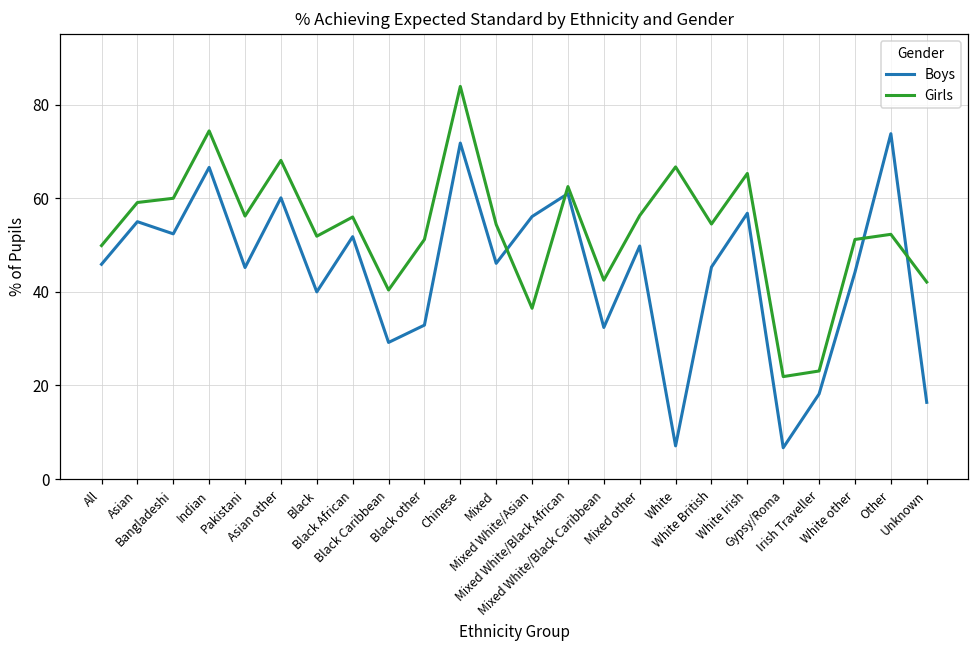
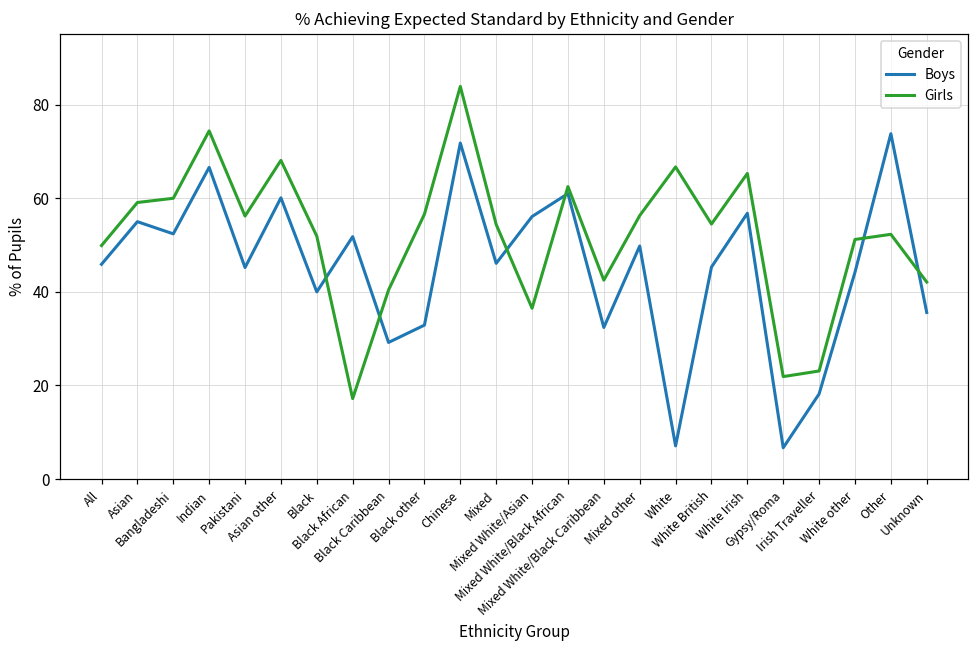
  {
    "Boys": {
      "All": 46,
      "Asian": 55,
      "Bangladeshi": 52,
      "Indian": 67,
      "Pakistani": 45,
      "Asian other": 60,
      "Black": 40,
      "Black African": 52,
      "Black Caribbean": 29,
      "Black other": 33,
      "Chinese": 72,
      "Mixed": 46,
      "Mixed White/Asian": 56,
      "Mixed White/Black African": 61,
      "Mixed White/Black Caribbean": 32,
      "Mixed other": 50,
      "White": 7,
      "White British": 45,
      "White Irish": 57,
      "Gypsy/Roma": 7,
      "Irish Traveller": 18,
      "White other": 44,
      "Other": 74,
-     "Unknown": 16
+     "Unknown": 36
    },
    "Girls": {
      "All": 50,
      "Asian": 59,
      "Bangladeshi": 60,
      "Indian": 74,
      "Pakistani": 56,
      "Asian other": 68,
      "Black": 52,
-     "Black African": 56,
+     "Black African": 17,
      "Black Caribbean": 40,
-     "Black other": 51,
+     "Black other": 57,
      "Chinese": 84,
      "Mixed": 54,
      "Mixed White/Asian": 37,
      "Mixed White/Black African": 63,
      "Mixed White/Black Caribbean": 43,
      "Mixed other": 56,
      "White": 67,
      "White British": 55,
      "White Irish": 65,
      "Gypsy/Roma": 22,
      "Irish Traveller": 23,
      "White other": 51,
      "Other": 52,
      "Unknown": 42
    }
  }
